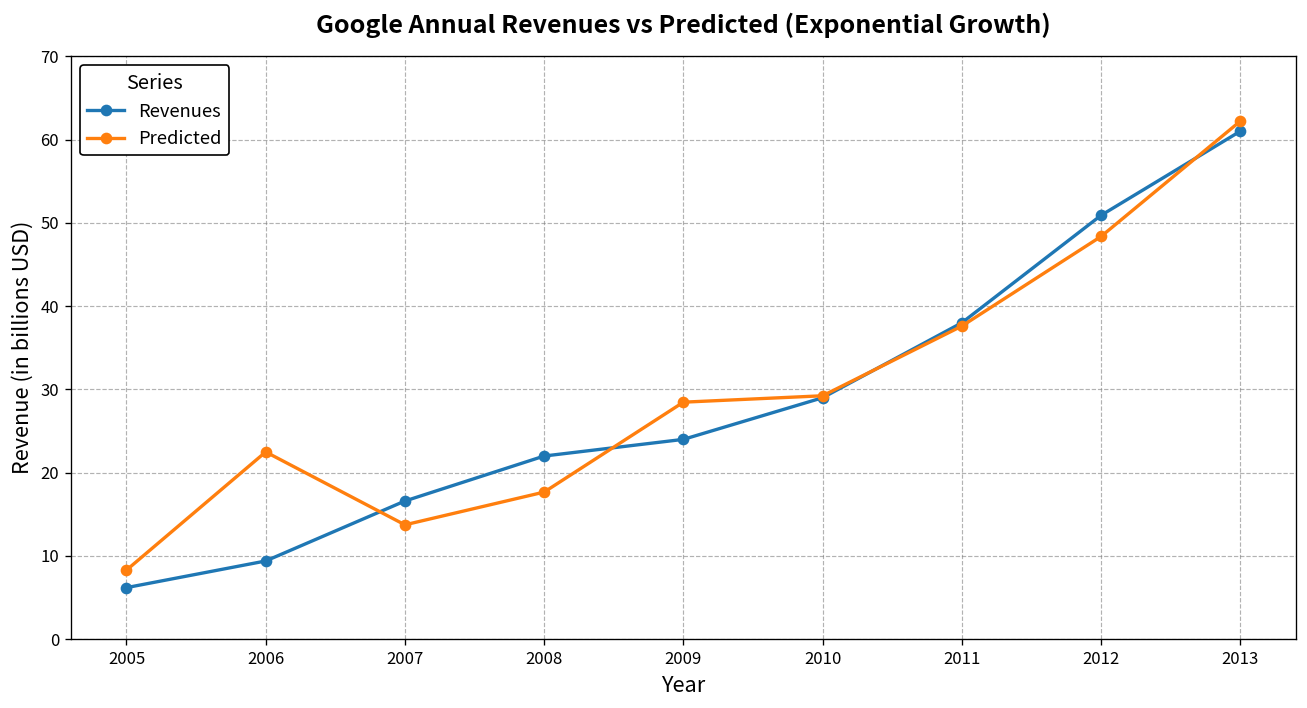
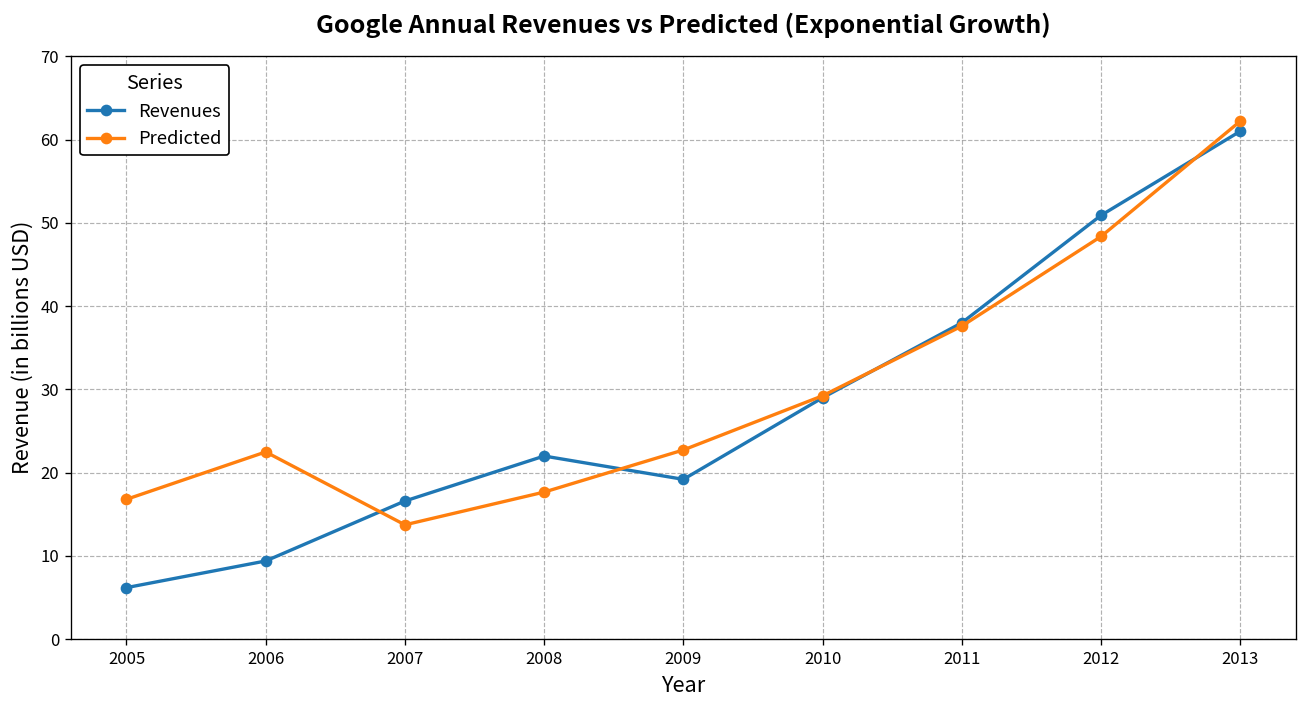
  {
    "Revenues": {
      "2005": 6,
      "2006": 9,
      "2007": 17,
      "2008": 22,
-     "2009": 24,
+     "2009": 19,
      "2011": 38,
      "2012": 51,
      "2013": 61
    },
    "Predicted": {
-     "2005": 8,
+     "2005": 17,
      "2006": 22,
      "2007": 14,
      "2008": 18,
-     "2009": 28,
+     "2009": 23,
      "2011": 38,
      "2012": 48,
      "2013": 62
    }
  }
